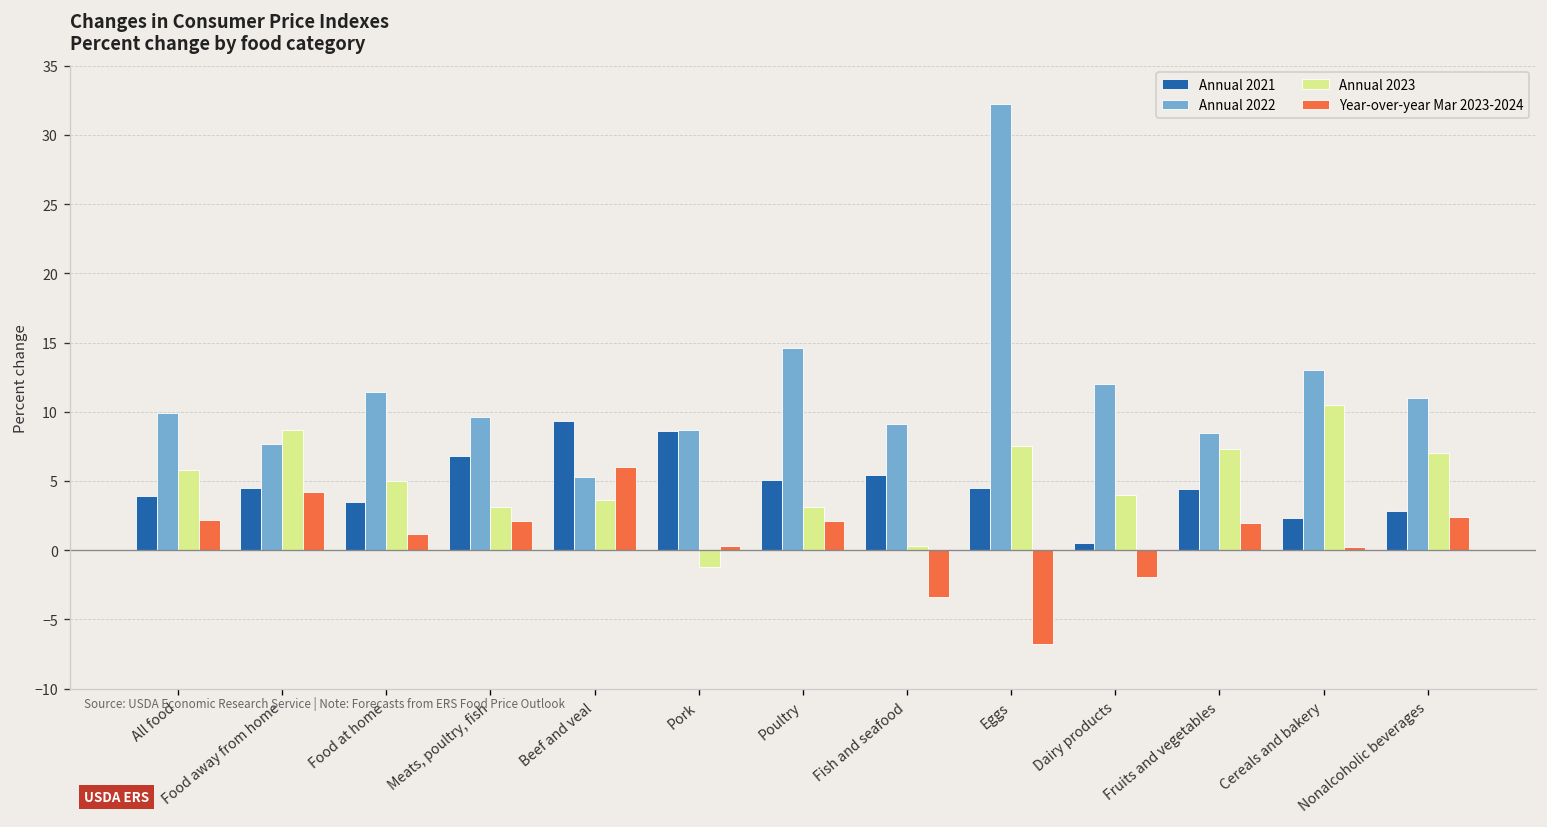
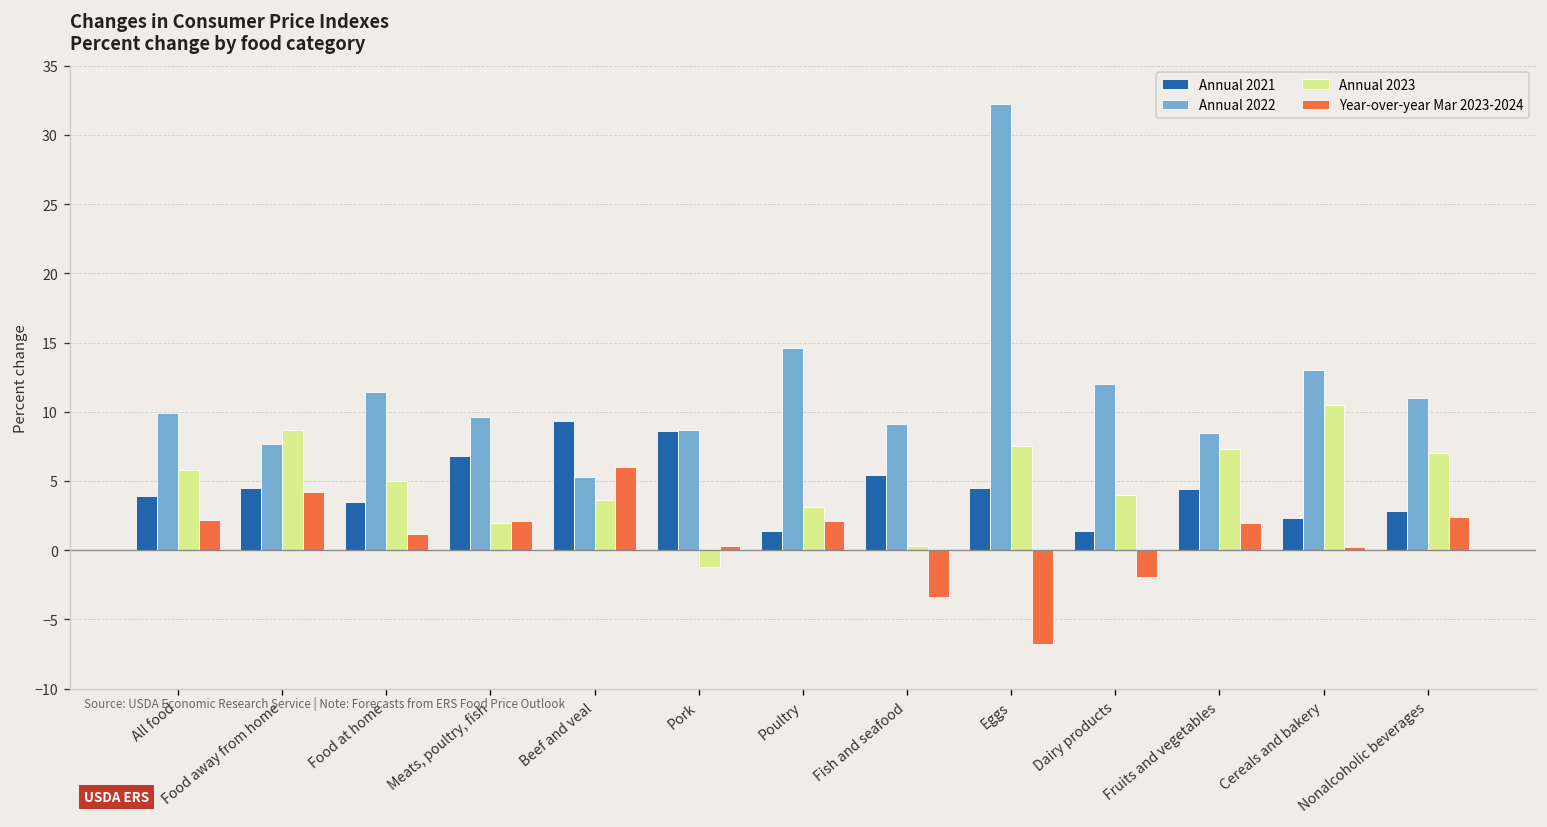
  {
    "Annual 2021": {
      "All food": 3.9,
      "Food away from home": 4.5,
      "Food at home": 3.5,
      "Meats, poultry, fish": 6.8,
      "Beef and veal": 9.3,
      "Pork": 8.6,
-     "Poultry": 5.1,
+     "Poultry": 1.4,
      "Fish and seafood": 5.4,
      "Eggs": 4.5,
-     "Dairy products": 0.5,
+     "Dairy products": 1.4,
      "Fruits and vegetables": 4.4,
      "Cereals and bakery": 2.3,
      "Nonalcoholic beverages": 2.8
    },
    "Annual 2022": {
      "All food": 9.9,
      "Food away from home": 7.7,
      "Food at home": 11.4,
      "Meats, poultry, fish": 9.6,
      "Beef and veal": 5.3,
      "Pork": 8.7,
      "Poultry": 14.6,
      "Fish and seafood": 9.1,
      "Eggs": 32.2,
      "Dairy products": 12.0,
      "Fruits and vegetables": 8.5,
      "Cereals and bakery": 13.0,
      "Nonalcoholic beverages": 11.0
    },
    "Annual 2023": {
      "All food": 5.8,
      "Food away from home": 8.7,
      "Food at home": 5.0,
-     "Meats, poultry, fish": 3.1,
+     "Meats, poultry, fish": 2.0,
      "Beef and veal": 3.6,
      "Pork": -1.2,
      "Poultry": 3.1,
      "Fish and seafood": 0.3,
      "Eggs": 7.5,
      "Dairy products": 4.0,
      "Fruits and vegetables": 7.3,
      "Cereals and bakery": 10.5,
      "Nonalcoholic beverages": 7.0
    },
    "Year-over-year Mar 2023-2024": {
      "All food": 2.2,
      "Food away from home": 4.2,
      "Food at home": 1.2,
      "Meats, poultry, fish": 2.1,
      "Beef and veal": 6.0,
      "Pork": 0.3,
      "Poultry": 2.1,
      "Fish and seafood": -3.4,
      "Eggs": -6.8,
      "Dairy products": -1.9,
      "Fruits and vegetables": 2.0,
      "Nonalcoholic beverages": 2.4
    }
  }
